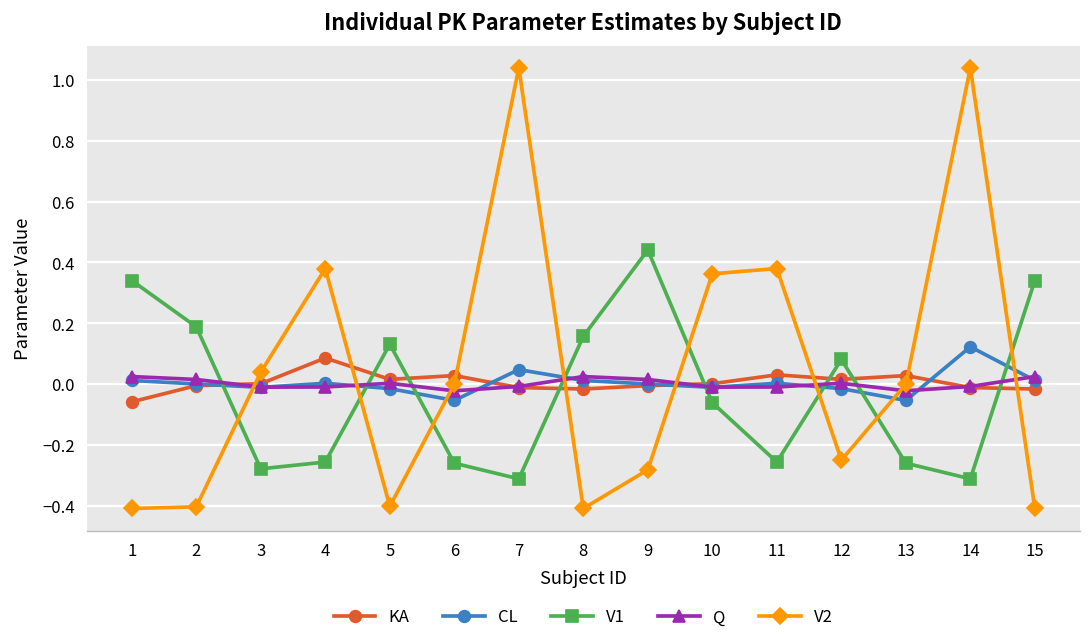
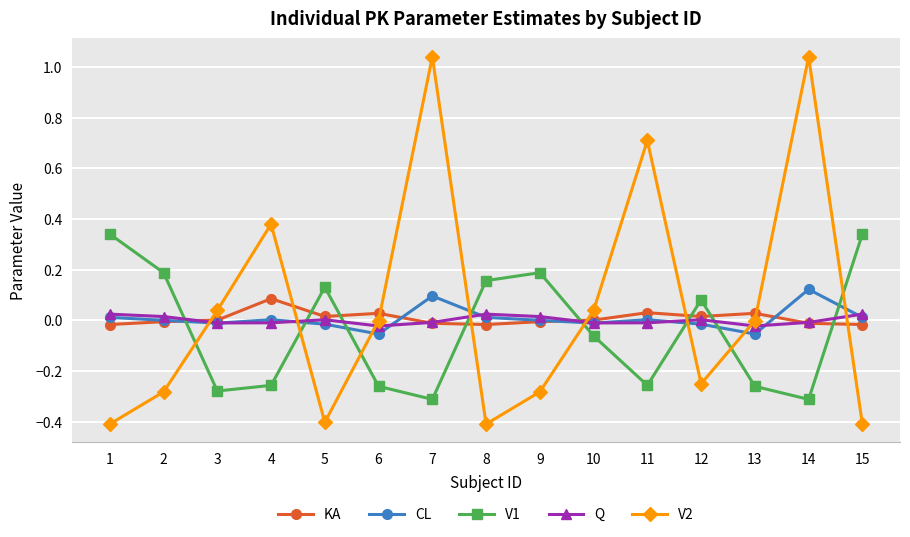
  {
    "KA": {
-     "1": -0.06,
+     "1": -0.02,
      "3": 0.00,
      "4": 0.09,
      "5": 0.02,
      "6": 0.03,
      "8": -0.02,
      "10": 0.00,
      "11": 0.03,
      "12": 0.02,
      "13": 0.03,
      "15": -0.02
    },
    "CL": {
      "1": 0.01,
      "4": 0.00,
      "5": -0.02,
      "6": -0.05,
-     "7": 0.05,
+     "7": 0.10,
      "8": 0.01,
      "11": 0.00,
      "12": -0.02,
      "13": -0.05,
      "14": 0.12,
      "15": 0.01
    },
    "V1": {
      "1": 0.34,
      "2": 0.19,
      "3": -0.28,
      "4": -0.26,
      "5": 0.13,
      "6": -0.26,
      "7": -0.31,
      "8": 0.16,
-     "9": 0.44,
+     "9": 0.19,
      "10": -0.06,
      "11": -0.26,
      "12": 0.08,
      "13": -0.26,
      "14": -0.31,
      "15": 0.34
    },
    "Q": {
      "1": 0.02,
      "2": 0.01,
      "4": -0.01,
      "5": 0.00,
      "6": -0.02,
      "8": 0.02,
      "9": 0.01,
      "11": -0.01,
      "12": 0.00,
      "13": -0.02,
      "15": 0.02
    },
    "V2": {
      "1": -0.41,
-     "2": -0.40,
+     "2": -0.28,
      "3": 0.04,
      "4": 0.38,
      "5": -0.40,
      "6": 0.00,
      "7": 1.04,
      "8": -0.41,
      "9": -0.28,
-     "10": 0.36,
-     "11": 0.38,
+     "10": 0.04,
+     "11": 0.71,
      "12": -0.25,
      "13": 0.00,
      "14": 1.04,
      "15": -0.41
    }
  }
